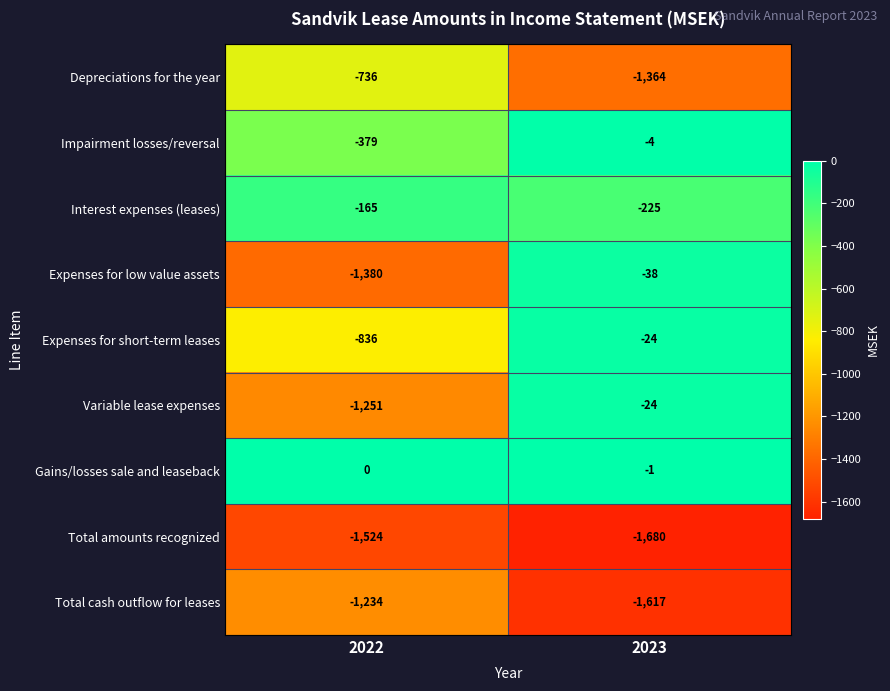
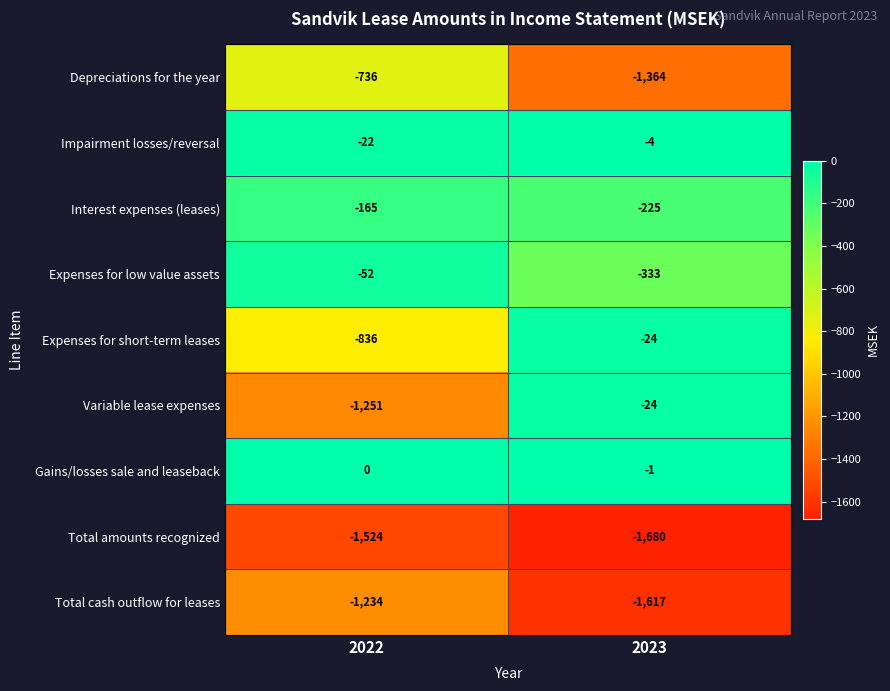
  {
    "Depreciations for the year": {
      "2022": "-736",
      "2023": "-1,364"
    },
    "Impairment losses/reversal": {
-     "2022": "-379",
+     "2022": "-22",
      "2023": "-4"
    },
    "Interest expenses (leases)": {
      "2022": "-165",
      "2023": "-225"
    },
    "Expenses for low value assets": {
-     "2022": "-1,380",
-     "2023": "-38"
+     "2022": "-52",
+     "2023": "-333"
    },
    "Expenses for short-term leases": {
      "2022": "-836",
      "2023": "-24"
    },
    "Variable lease expenses": {
      "2022": "-1,251",
      "2023": "-24"
    },
    "Gains/losses sale and leaseback": {
      "2022": "0",
      "2023": "-1"
    },
    "Total amounts recognized": {
      "2022": "-1,524",
      "2023": "-1,680"
    },
    "Total cash outflow for leases": {
      "2022": "-1,234",
      "2023": "-1,617"
    }
  }
